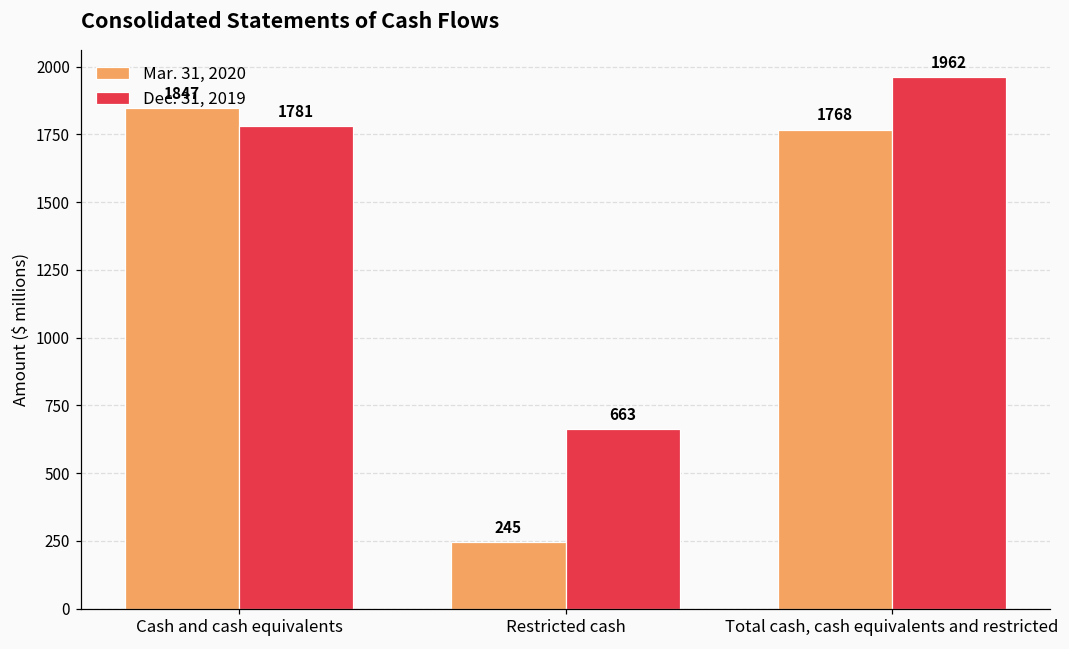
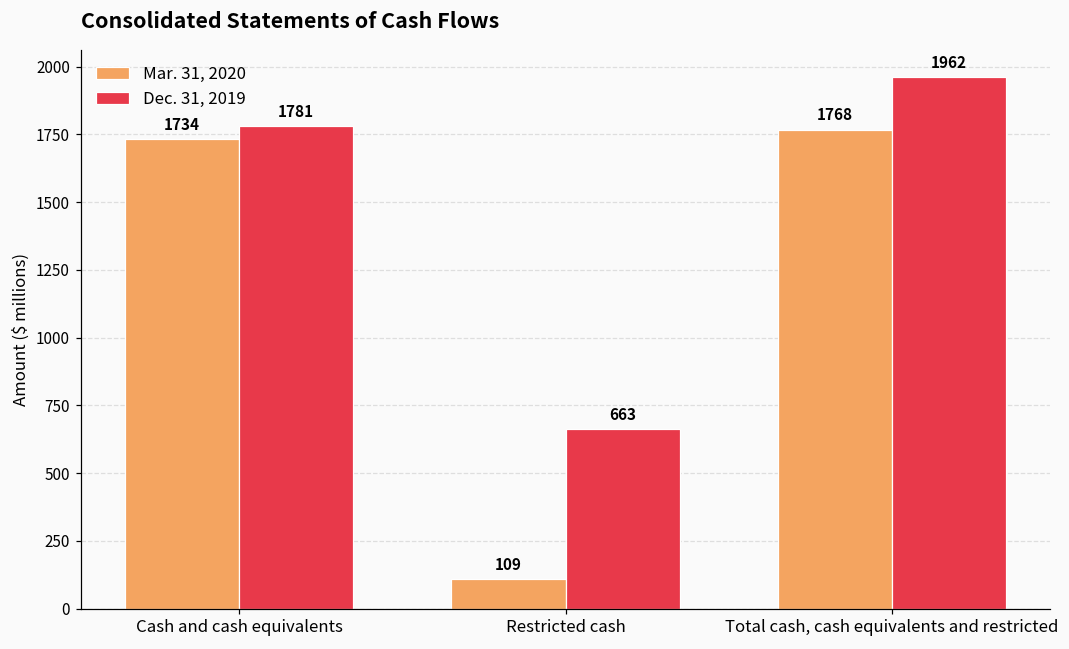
  {
    "Mar. 31, 2020": {
-     "Cash and cash equivalents": 1847,
-     "Restricted cash": 245,
+     "Cash and cash equivalents": 1734,
+     "Restricted cash": 109,
      "Total cash, cash equivalents and restricted": 1768
    },
    "Dec. 31, 2019": {
      "Cash and cash equivalents": 1781,
      "Restricted cash": 663,
      "Total cash, cash equivalents and restricted": 1962
    }
  }
